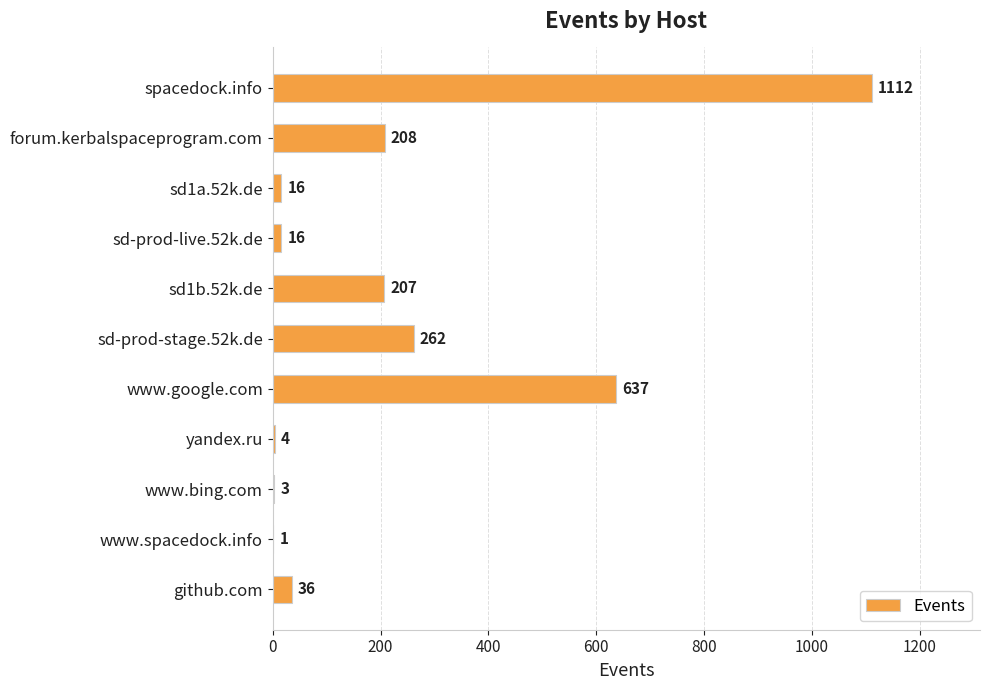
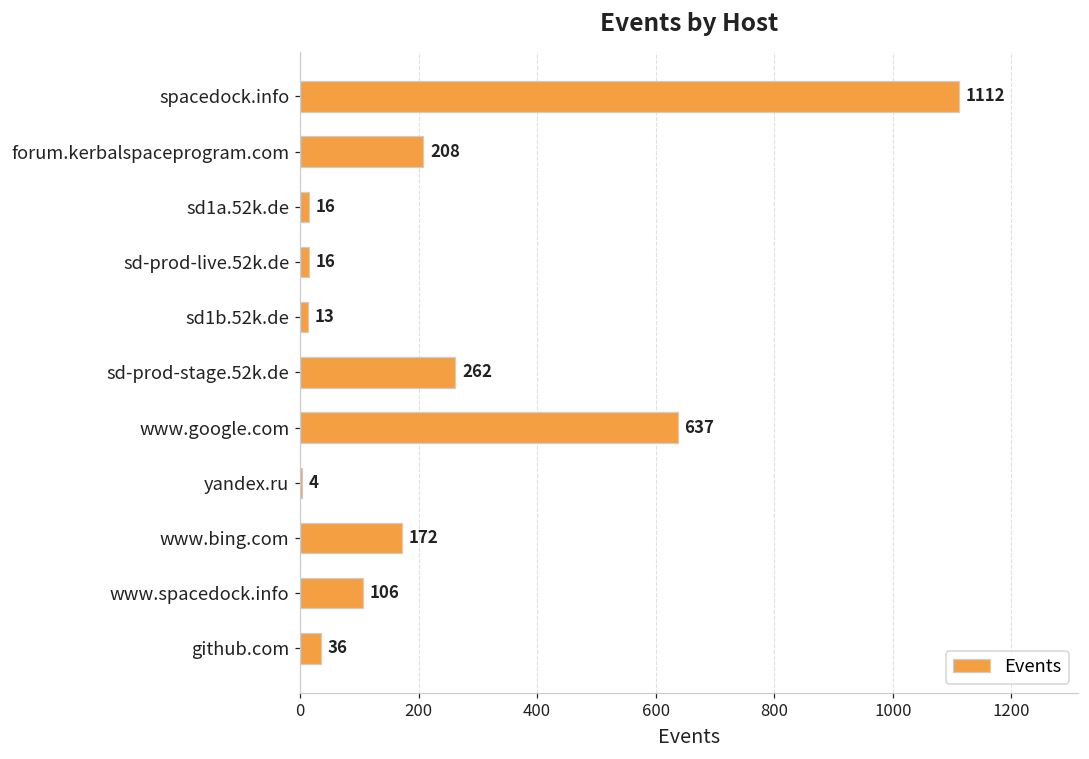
  {
    "spacedock.info": 1112,
    "forum.kerbalspaceprogram.com": 208,
    "sd1a.52k.de": 16,
    "sd-prod-live.52k.de": 16,
-   "sd1b.52k.de": 207,
+   "sd1b.52k.de": 13,
    "sd-prod-stage.52k.de": 262,
    "www.google.com": 637,
    "yandex.ru": 4,
-   "www.bing.com": 3,
-   "www.spacedock.info": 1,
+   "www.bing.com": 172,
+   "www.spacedock.info": 106,
    "github.com": 36
  }
